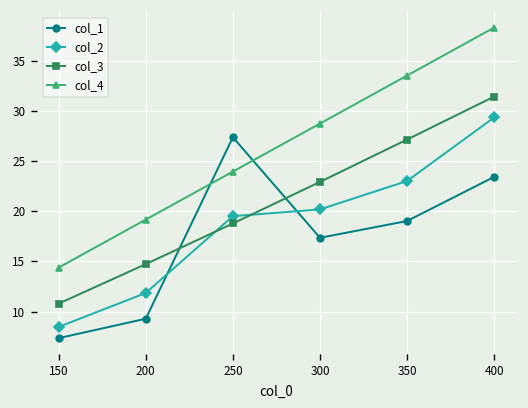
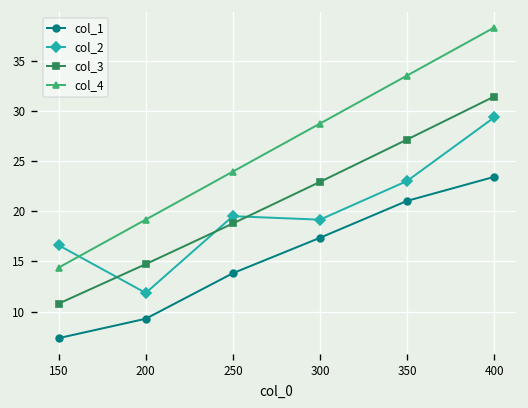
  {
    "col_1": {
      "150": 7,
      "200": 9,
-     "250": 27,
+     "250": 14,
      "300": 17,
-     "350": 19,
+     "350": 21,
      "400": 23
    },
    "col_2": {
-     "150": 8,
+     "150": 17,
      "200": 12,
      "250": 20,
-     "300": 20,
+     "300": 19,
      "350": 23,
      "400": 29
    }
  }
